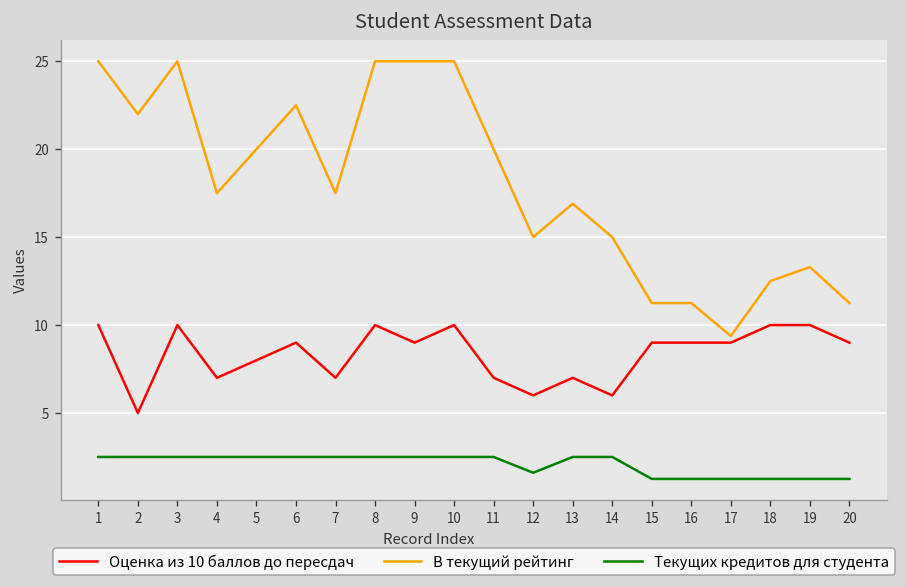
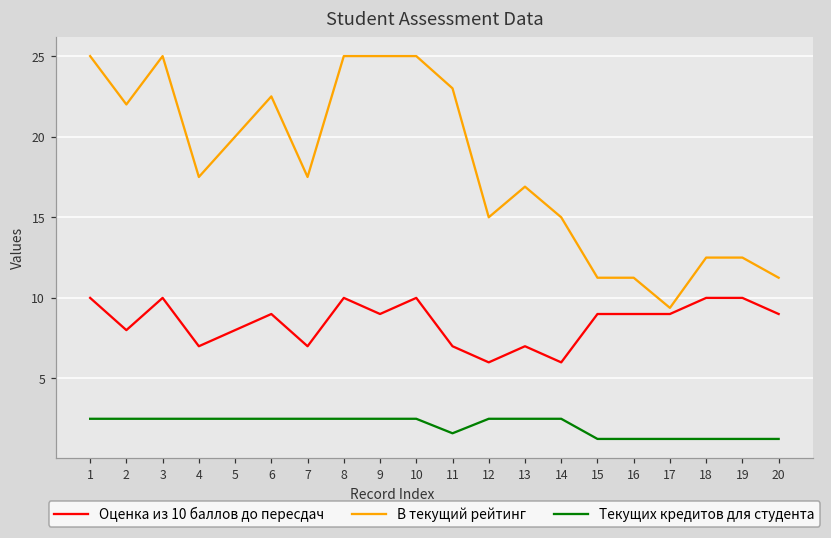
  {
    "Оценка из 10 баллов до пересдач": {
      "1": 10,
-     "2": 5,
+     "2": 8,
      "3": 10,
      "4": 7,
      "5": 8,
      "6": 9,
      "7": 7,
      "8": 10,
      "9": 9,
      "10": 10,
      "11": 7,
      "12": 6,
      "13": 7,
      "14": 6,
      "15": 9,
      "16": 9,
      "17": 9,
      "18": 10,
      "19": 10,
      "20": 9
    },
    "В текущий рейтинг": {
      "1": 25.0,
      "2": 22.0,
      "3": 25.0,
      "4": 17.5,
      "5": 20.0,
      "6": 22.5,
      "7": 17.5,
      "8": 25.0,
      "9": 25.0,
      "10": 25.0,
-     "11": 20,
+     "11": 23,
      "12": 15.0,
      "13": 16.9,
      "14": 15.0,
      "15": 11.3,
      "16": 11.3,
      "17": 9.4,
      "18": 12.5,
-     "19": 13.3,
+     "19": 12.5,
      "20": 11.3
    },
    "Текущих кредитов для студента": {
      "1": 2.5,
      "2": 2.5,
      "3": 2.5,
      "4": 2.5,
      "5": 2.5,
      "6": 2.5,
      "7": 2.5,
      "8": 2.5,
      "9": 2.5,
      "10": 2.5,
-     "11": 2.5,
-     "12": 1.6,
+     "11": 1.6,
+     "12": 2.5,
      "13": 2.5,
      "14": 2.5,
      "15": 1.3,
      "16": 1.3,
      "17": 1.3,
      "18": 1.3,
      "19": 1.3,
      "20": 1.3
    }
  }
